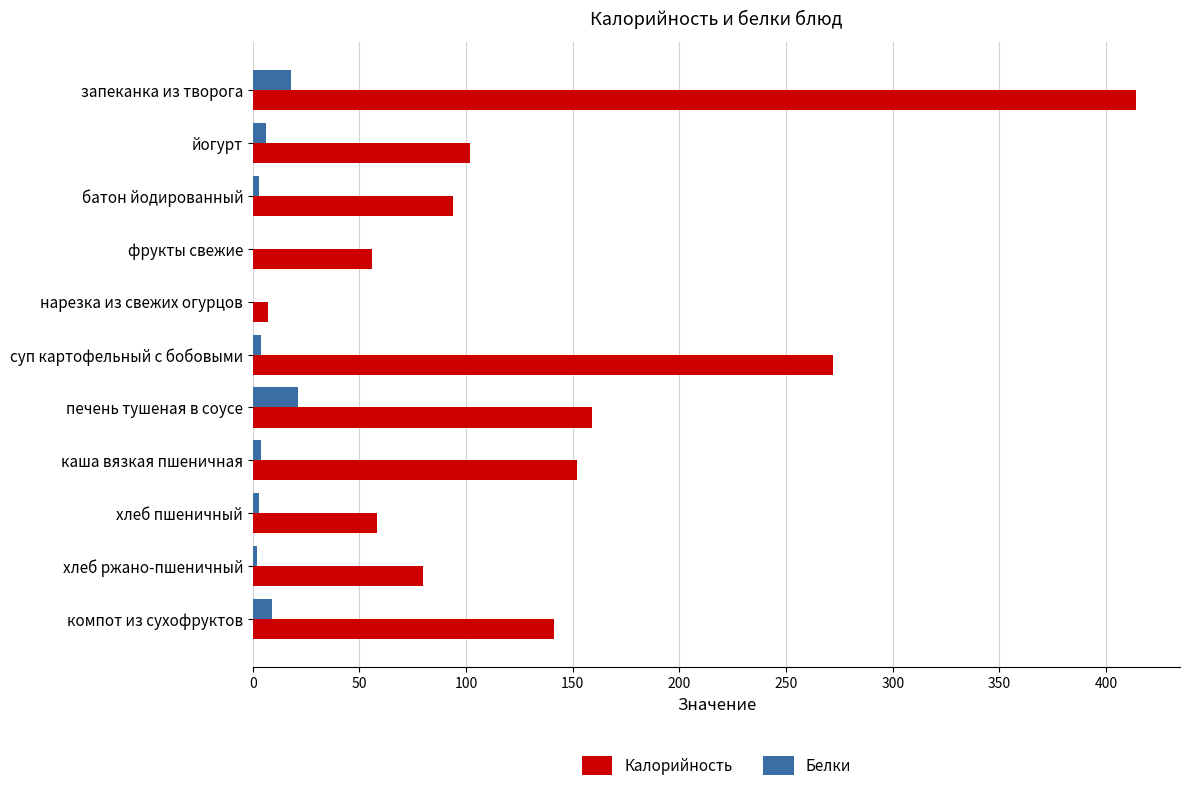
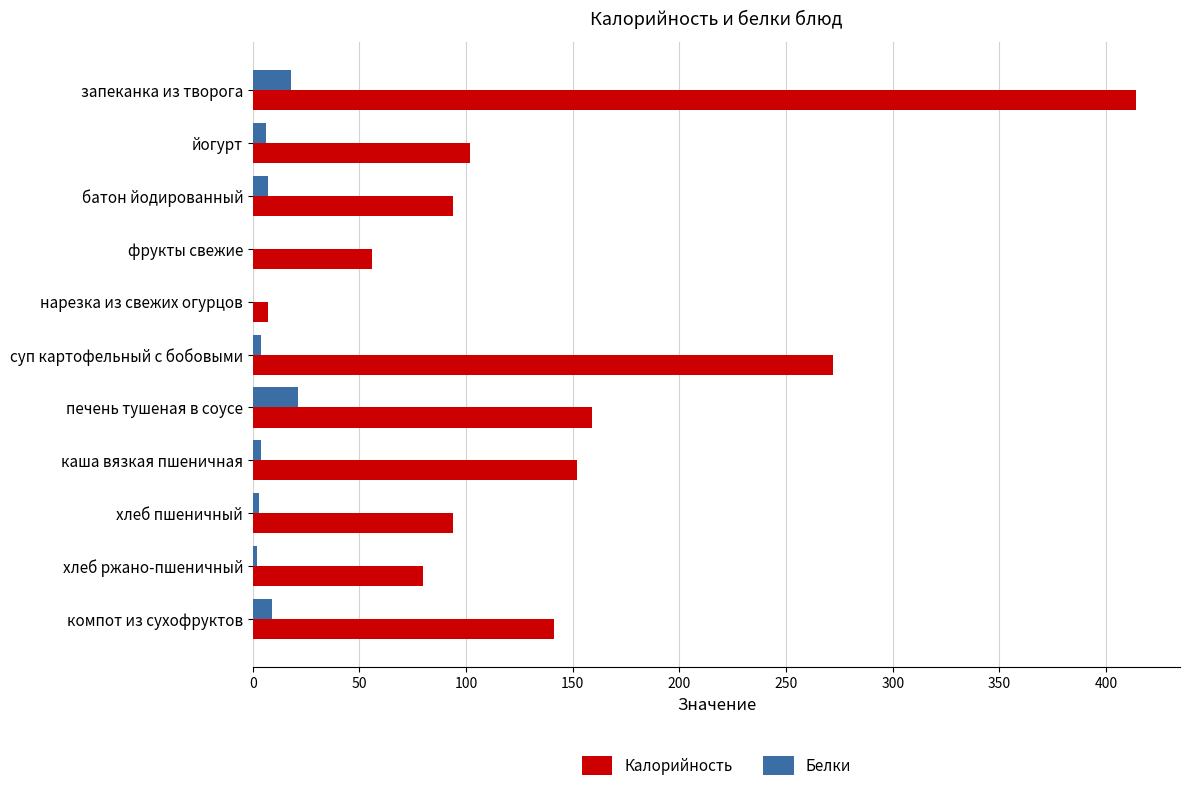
  {
    "Калорийность": {
      "запеканка из творога": 414,
      "йогурт": 102,
      "батон йодированный": 94,
      "фрукты свежие": 56,
      "нарезка из свежих огурцов": 7,
      "суп картофельный с бобовыми": 272,
      "печень тушеная в соусе": 159,
      "каша вязкая пшеничная": 152,
-     "хлеб пшеничный": 58,
+     "хлеб пшеничный": 94,
      "хлеб ржано-пшеничный": 80,
      "компот из сухофруктов": 141
    },
    "Белки": {
      "запеканка из творога": 18,
      "йогурт": 6,
-     "батон йодированный": 3,
+     "батон йодированный": 7,
      "фрукты свежие": 0,
      "нарезка из свежих огурцов": 0,
      "суп картофельный с бобовыми": 4,
      "печень тушеная в соусе": 21,
      "каша вязкая пшеничная": 4,
      "хлеб пшеничный": 3,
      "хлеб ржано-пшеничный": 2,
      "компот из сухофруктов": 9
    }
  }
